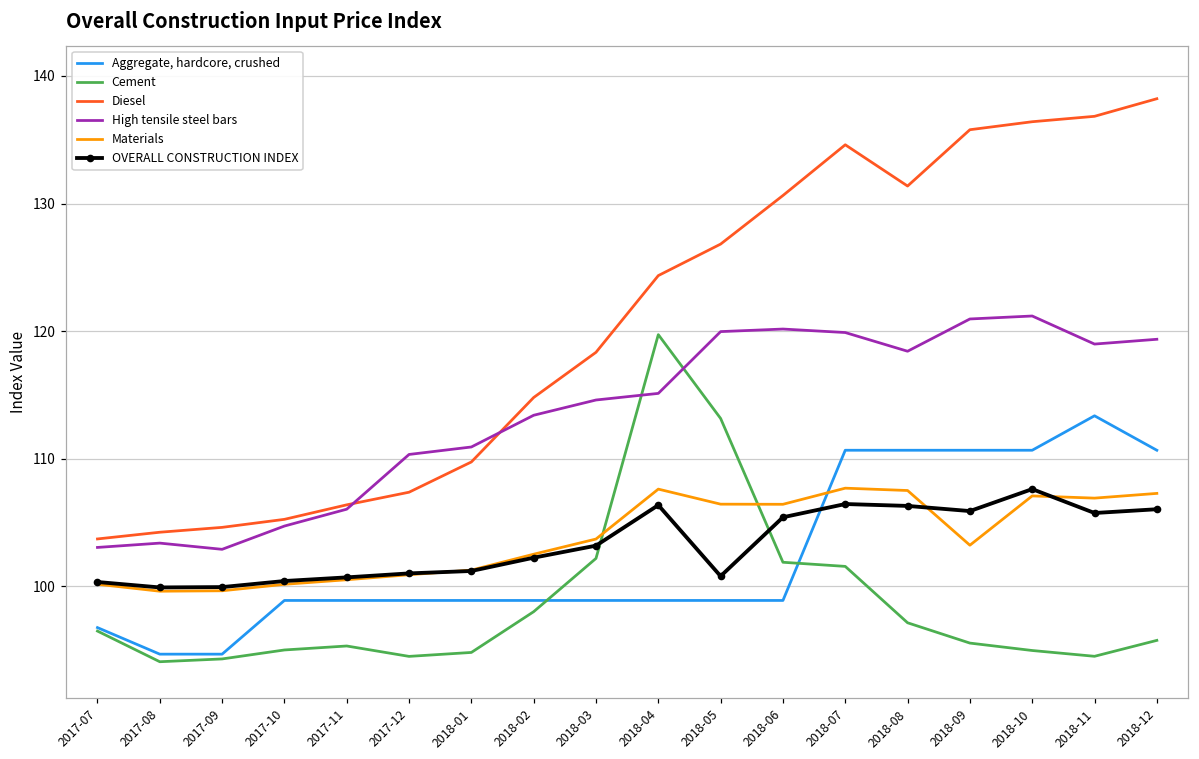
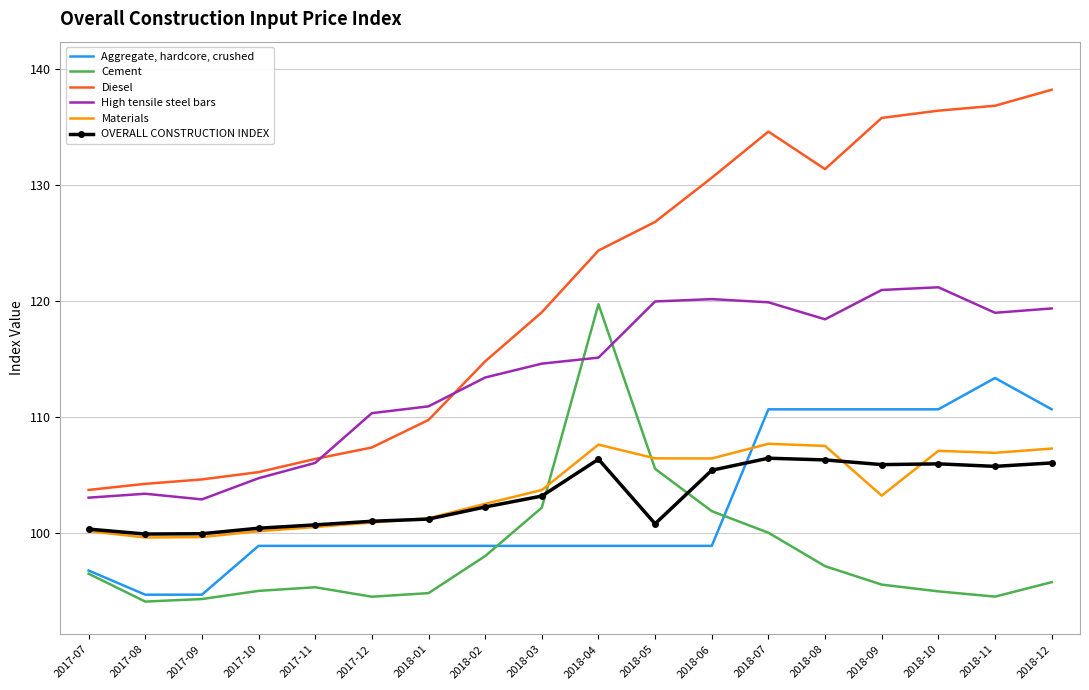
  {
    "Aggregate, hardcore, crushed": {
      "2017-07": 96.8,
      "2017-08": 94.7,
      "2017-09": 94.7,
      "2017-10": 98.9,
      "2017-11": 98.9,
      "2017-12": 98.9,
      "2018-01": 98.9,
      "2018-02": 98.9,
      "2018-03": 98.9,
      "2018-04": 98.9,
      "2018-05": 98.9,
      "2018-06": 98.9,
      "2018-07": 110.7,
      "2018-08": 110.7,
      "2018-09": 110.7,
      "2018-10": 110.7,
      "2018-11": 113.4,
      "2018-12": 110.7
    },
    "Cement": {
      "2017-07": 96.5,
      "2017-08": 94.1,
      "2017-09": 94.3,
      "2017-10": 95.0,
      "2017-11": 95.3,
      "2017-12": 94.5,
      "2018-01": 94.8,
      "2018-02": 98.0,
      "2018-03": 102.2,
      "2018-04": 119.7,
-     "2018-05": 113.2,
+     "2018-05": 105.5,
      "2018-06": 101.9,
-     "2018-07": 101.6,
+     "2018-07": 100.0,
      "2018-08": 97.1,
      "2018-09": 95.5,
      "2018-10": 95.0,
      "2018-11": 94.5,
      "2018-12": 95.8
    },
    "Diesel": {
      "2017-07": 103.7,
      "2017-08": 104.2,
      "2017-09": 104.6,
      "2017-10": 105.2,
      "2017-11": 106.4,
      "2017-12": 107.4,
      "2018-01": 109.7,
      "2018-02": 114.8,
-     "2018-03": 118.3,
+     "2018-03": 119.0,
      "2018-04": 124.4,
      "2018-05": 126.8,
      "2018-06": 130.6,
      "2018-07": 134.6,
      "2018-08": 131.4,
      "2018-09": 135.8,
      "2018-10": 136.4,
      "2018-11": 136.8,
      "2018-12": 138.2
    },
    "High tensile steel bars": {
      "2017-07": 103.0,
      "2017-08": 103.4,
      "2017-09": 102.9,
      "2017-10": 104.7,
      "2017-11": 106.0,
      "2017-12": 110.3,
      "2018-01": 110.9,
      "2018-02": 113.4,
      "2018-03": 114.6,
      "2018-04": 115.1,
      "2018-05": 120.0,
      "2018-06": 120.2,
      "2018-07": 119.9,
      "2018-08": 118.4,
      "2018-09": 120.9,
      "2018-10": 121.2,
      "2018-11": 119.0,
      "2018-12": 119.4
    },
    "Materials": {
      "2017-08": 99.6,
      "2017-09": 99.6,
      "2017-10": 100.1,
      "2018-02": 102.5,
      "2018-03": 103.7,
      "2018-04": 107.6,
      "2018-05": 106.4,
      "2018-06": 106.4,
      "2018-07": 107.7,
      "2018-08": 107.5,
      "2018-09": 103.2,
      "2018-10": 107.1,
      "2018-11": 106.9,
      "2018-12": 107.3
    },
    "OVERALL CONSTRUCTION INDEX": {
      "2017-08": 99.9,
      "2017-09": 99.9,
      "2017-10": 100.4,
      "2018-02": 102.2,
      "2018-03": 103.2,
      "2018-04": 106.4,
      "2018-05": 100.8,
      "2018-06": 105.4,
      "2018-07": 106.4,
      "2018-08": 106.3,
      "2018-09": 105.9,
-     "2018-10": 107.6,
+     "2018-10": 106.0,
      "2018-11": 105.7,
      "2018-12": 106.0
    }
  }
